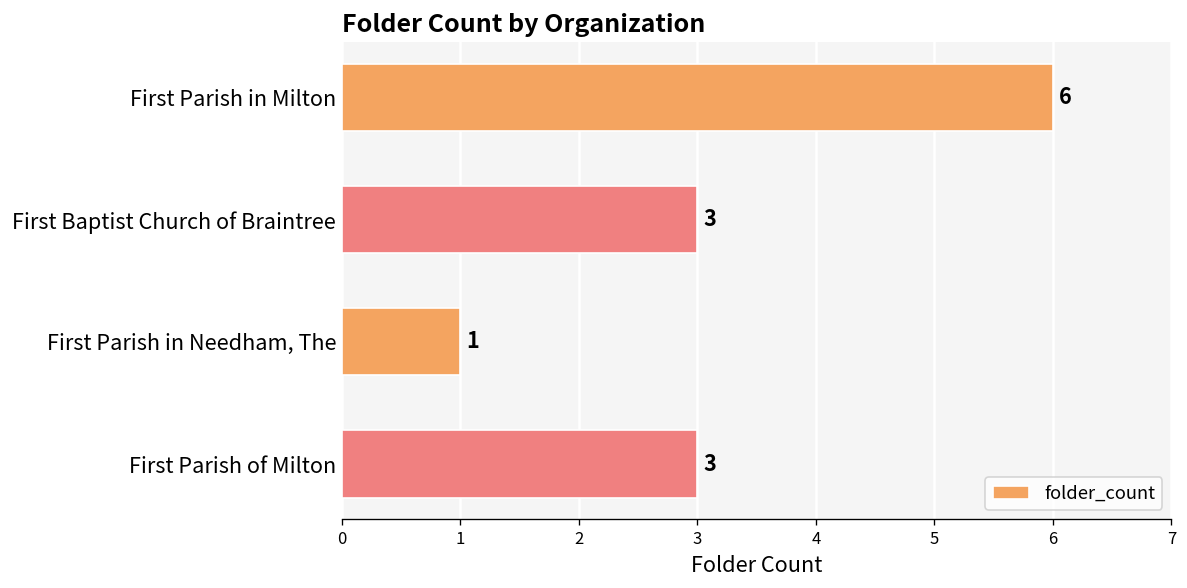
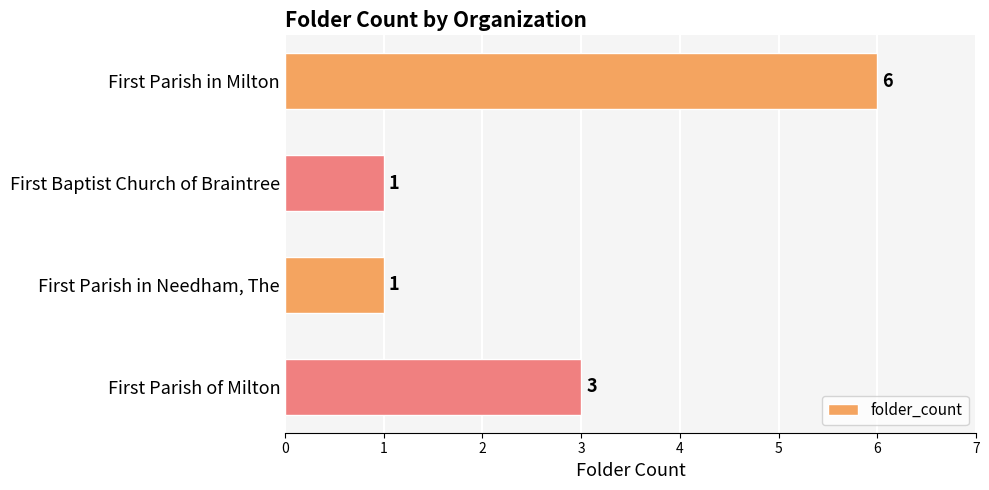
  {
    "First Parish in Milton": 6,
-   "First Baptist Church of Braintree": 3,
+   "First Baptist Church of Braintree": 1,
    "First Parish in Needham, The": 1,
    "First Parish of Milton": 3
  }
